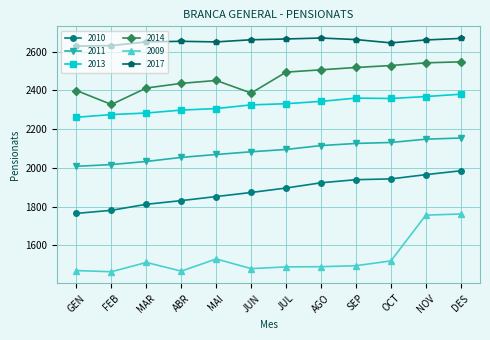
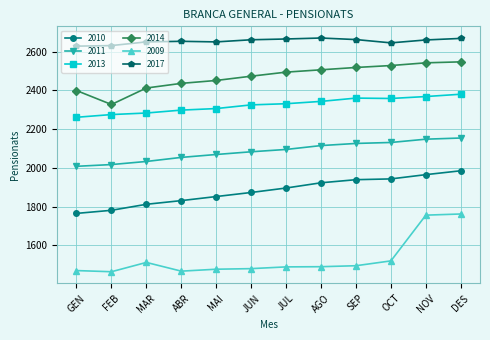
  {
    "2014": {
      "GEN": 2400,
      "FEB": 2330,
      "MAR": 2410,
      "ABR": 2440,
      "MAI": 2450,
-     "JUN": 2390,
+     "JUN": 2470,
      "JUL": 2490,
      "AGO": 2510,
      "SEP": 2520,
      "OCT": 2530,
      "NOV": 2540,
      "DES": 2550
    },
    "2009": {
      "GEN": 1470,
      "FEB": 1460,
      "MAR": 1510,
      "ABR": 1470,
-     "MAI": 1530,
+     "MAI": 1480,
      "JUN": 1480,
      "JUL": 1490,
      "AGO": 1490,
      "SEP": 1500,
      "OCT": 1520,
      "NOV": 1760,
      "DES": 1760
    }
  }
